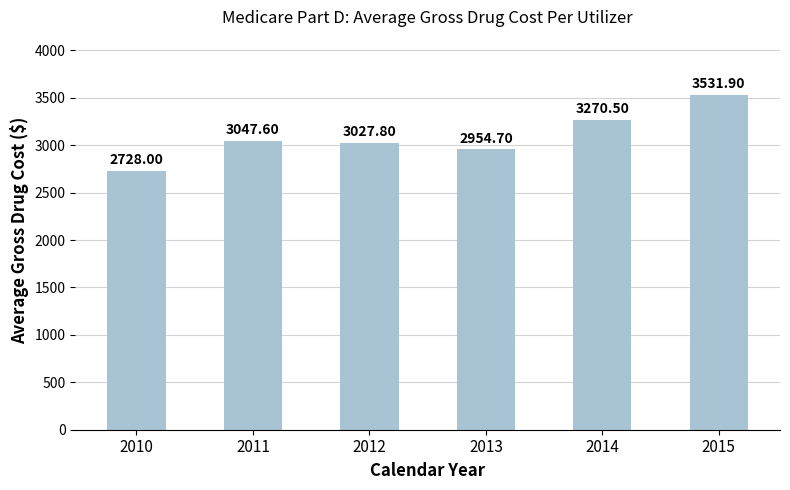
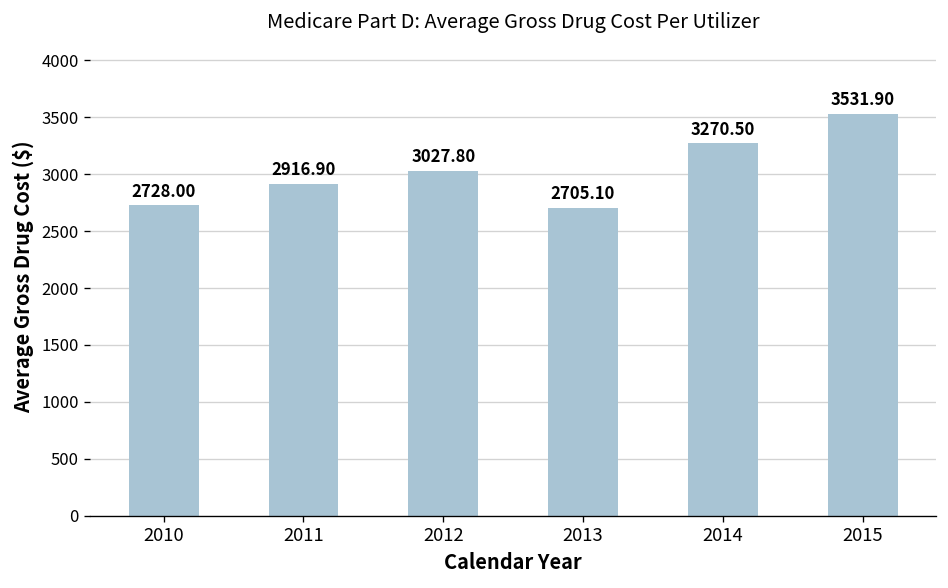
  {
    "2010": 2728.00,
-   "2011": 3047.60,
+   "2011": 2916.90,
    "2012": 3027.80,
-   "2013": 2954.70,
+   "2013": 2705.10,
    "2014": 3270.50,
    "2015": 3531.90
  }
